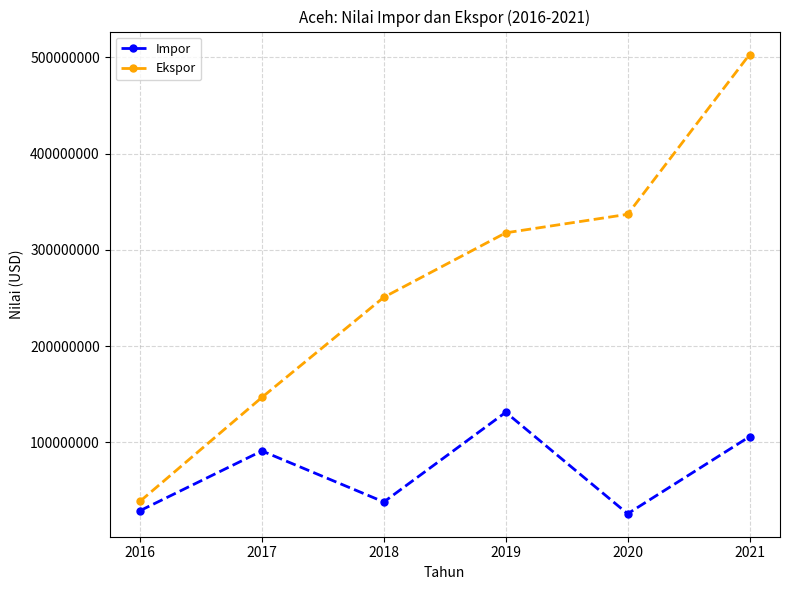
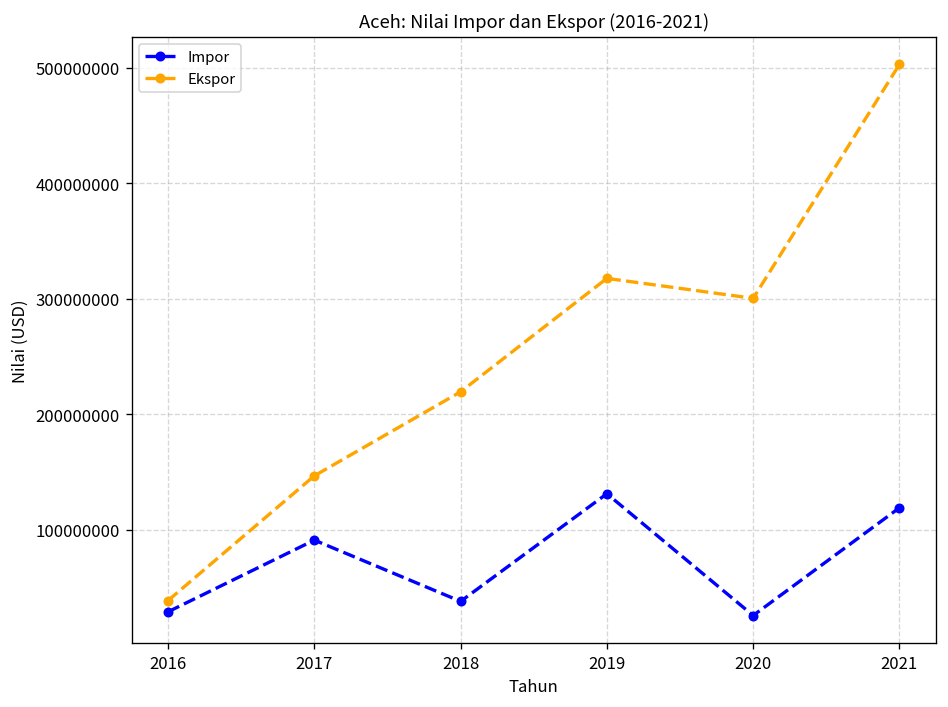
  {
    "Impor": {
      "2016": 30000000,
      "2017": 90000000,
      "2018": 40000000,
      "2019": 130000000,
      "2020": 30000000,
-     "2021": 110000000
+     "2021": 120000000
    },
    "Ekspor": {
      "2016": 40000000,
      "2017": 150000000,
-     "2018": 250000000,
+     "2018": 220000000,
      "2019": 320000000,
-     "2020": 340000000,
+     "2020": 300000000,
      "2021": 500000000
    }
  }
